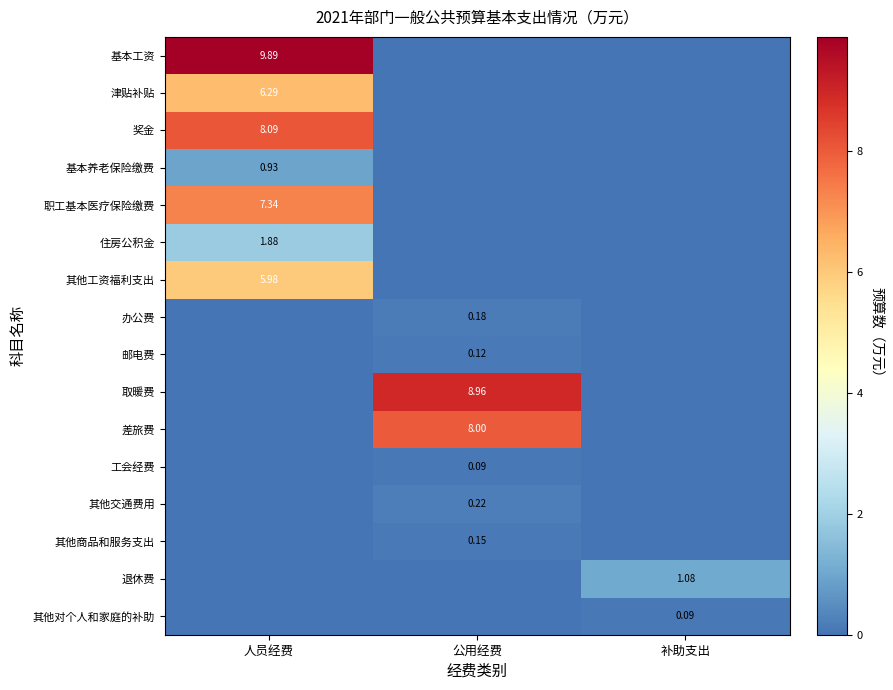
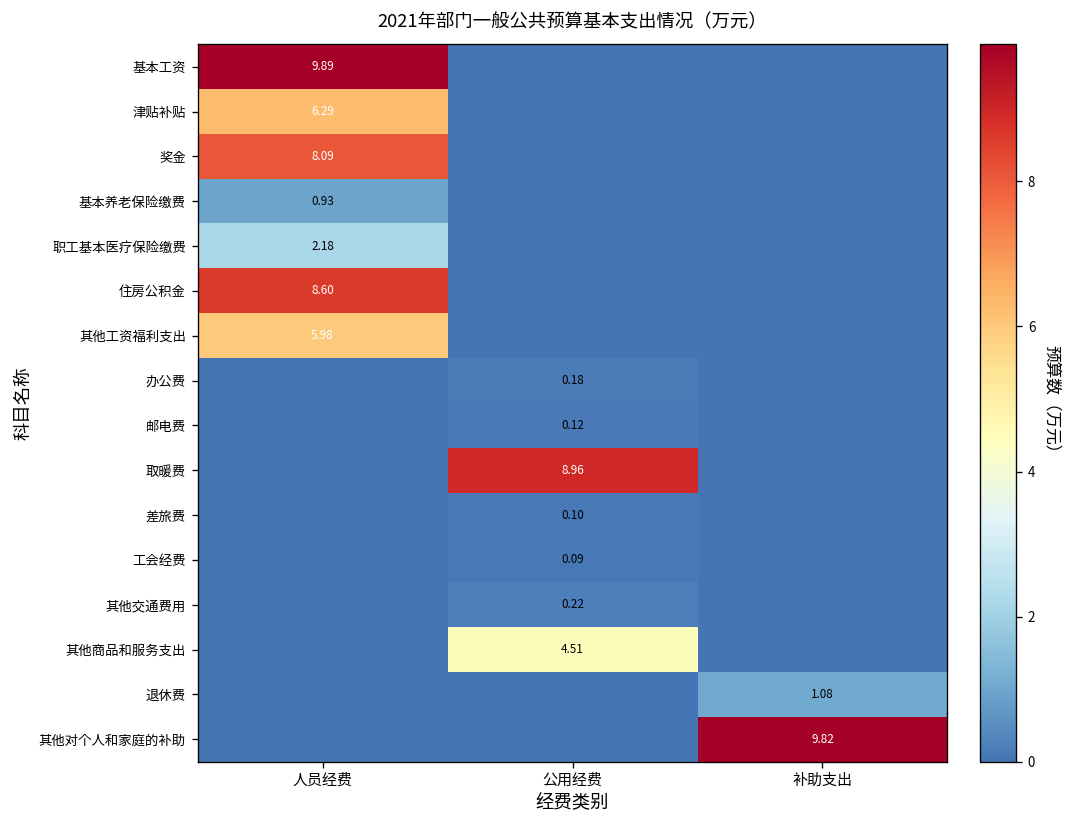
  {
    "基本工资": {
      "人员经费": 9.89
    },
    "津贴补贴": {
      "人员经费": 6.29
    },
    "奖金": {
      "人员经费": 8.09
    },
    "基本养老保险缴费": {
      "人员经费": 0.93
    },
    "职工基本医疗保险缴费": {
-     "人员经费": 7.34
+     "人员经费": 2.18
    },
    "住房公积金": {
-     "人员经费": 1.88
+     "人员经费": 8.60
    },
    "其他工资福利支出": {
      "人员经费": 5.98
    },
    "办公费": {
      "公用经费": 0.18
    },
    "邮电费": {
      "公用经费": 0.12
    },
    "取暖费": {
      "公用经费": 8.96
    },
    "差旅费": {
-     "公用经费": 8.00
+     "公用经费": 0.10
    },
    "工会经费": {
      "公用经费": 0.09
    },
    "其他交通费用": {
      "公用经费": 0.22
    },
    "其他商品和服务支出": {
-     "公用经费": 0.15
+     "公用经费": 4.51
    },
    "退休费": {
      "补助支出": 1.08
    },
    "其他对个人和家庭的补助": {
-     "补助支出": 0.09
+     "补助支出": 9.82
    }
  }
